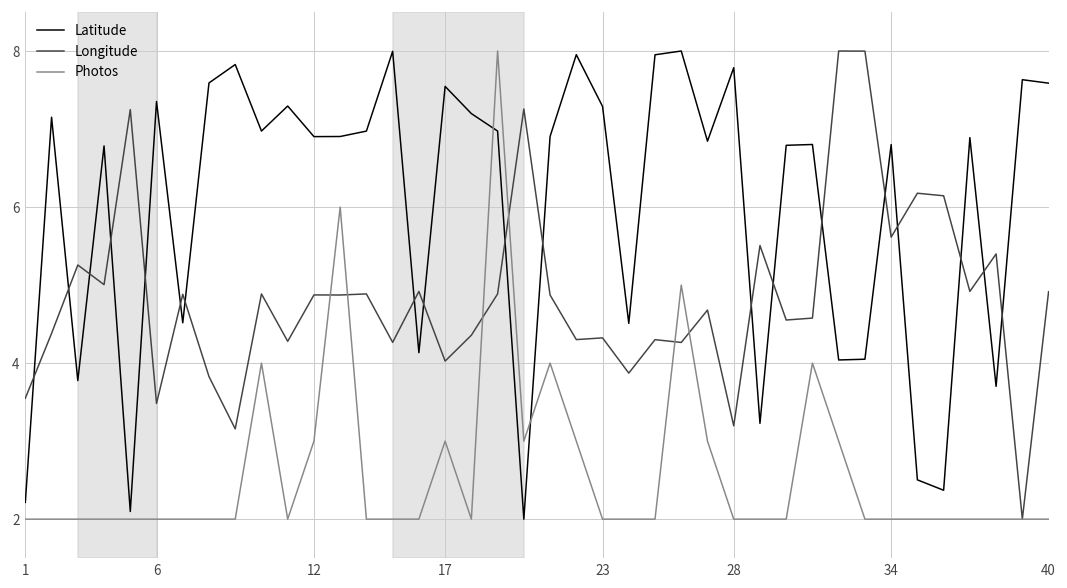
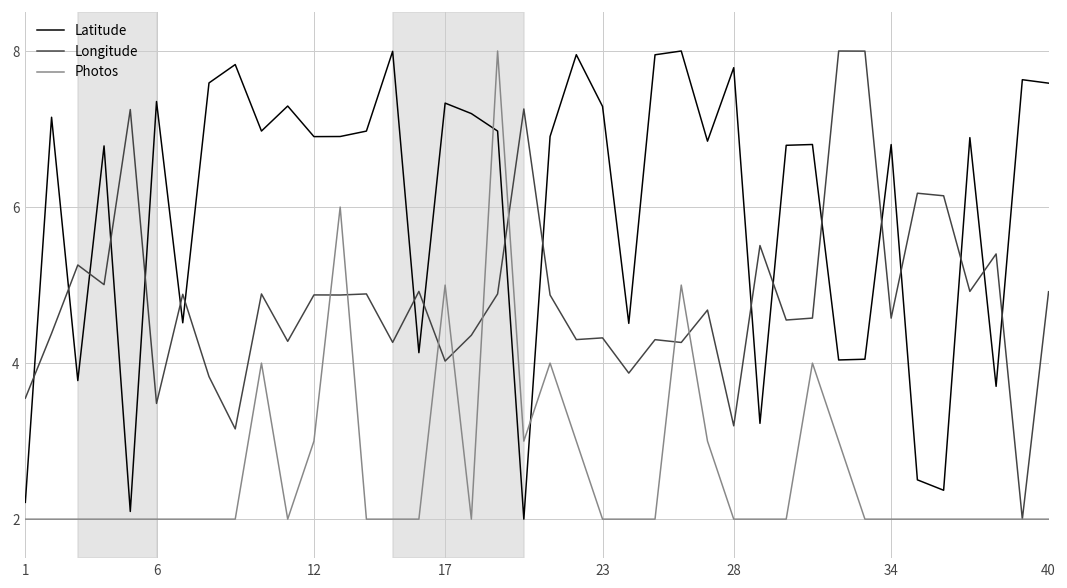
  {
    "Latitude": {
      "1": 2.2,
      "6": 7.4,
      "12": 6.9,
-     "17": 7.5,
+     "17": 7.3,
      "23": 7.3,
      "28": 7.8,
      "34": 6.8,
      "40": 7.6
    },
    "Longitude": {
      "1": 3.6,
      "6": 3.5,
      "12": 4.9,
      "17": 4.0,
      "23": 4.3,
      "28": 3.2,
-     "34": 5.6,
+     "34": 4.6,
      "40": 4.9
    },
    "Photos": {
      "1": 2.0,
      "6": 2.0,
      "12": 3.0,
-     "17": 3.0,
+     "17": 5.0,
      "23": 2.0,
      "28": 2.0,
      "34": 2.0,
      "40": 2.0
    }
  }
